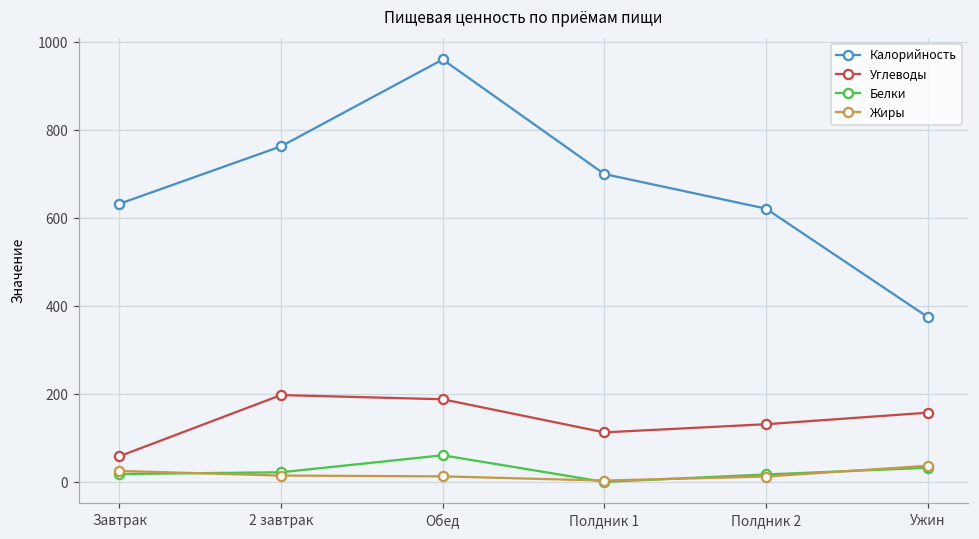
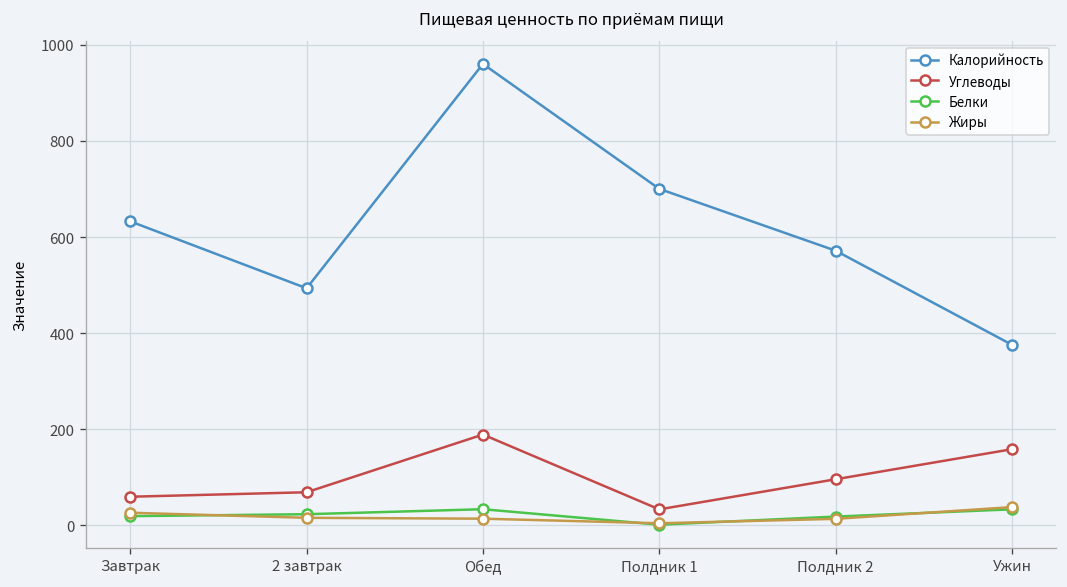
  {
    "Калорийность": {
      "Завтрак": 630,
-     "2 завтрак": 760,
+     "2 завтрак": 490,
      "Обед": 960,
      "Полдник 1": 700,
-     "Полдник 2": 620,
+     "Полдник 2": 570,
      "Ужин": 380
    },
    "Углеводы": {
      "Завтрак": 60,
-     "2 завтрак": 200,
+     "2 завтрак": 70,
      "Обед": 190,
-     "Полдник 1": 110,
-     "Полдник 2": 130,
+     "Полдник 1": 30,
+     "Полдник 2": 100,
      "Ужин": 160
    },
    "Белки": {
      "Завтрак": 20,
      "2 завтрак": 20,
-     "Обед": 60
+     "Обед": 30
    },
    "Жиры": {
      "Завтрак": 30,
      "2 завтрак": 20,
      "Обед": 10
    }
  }
